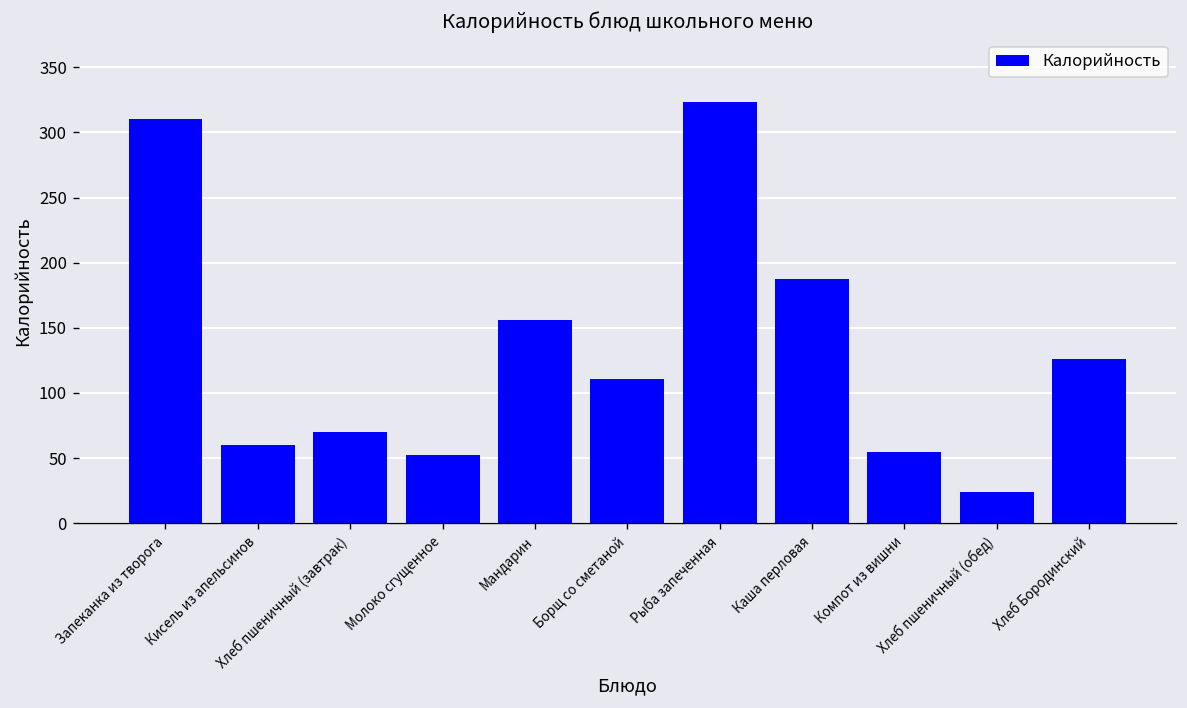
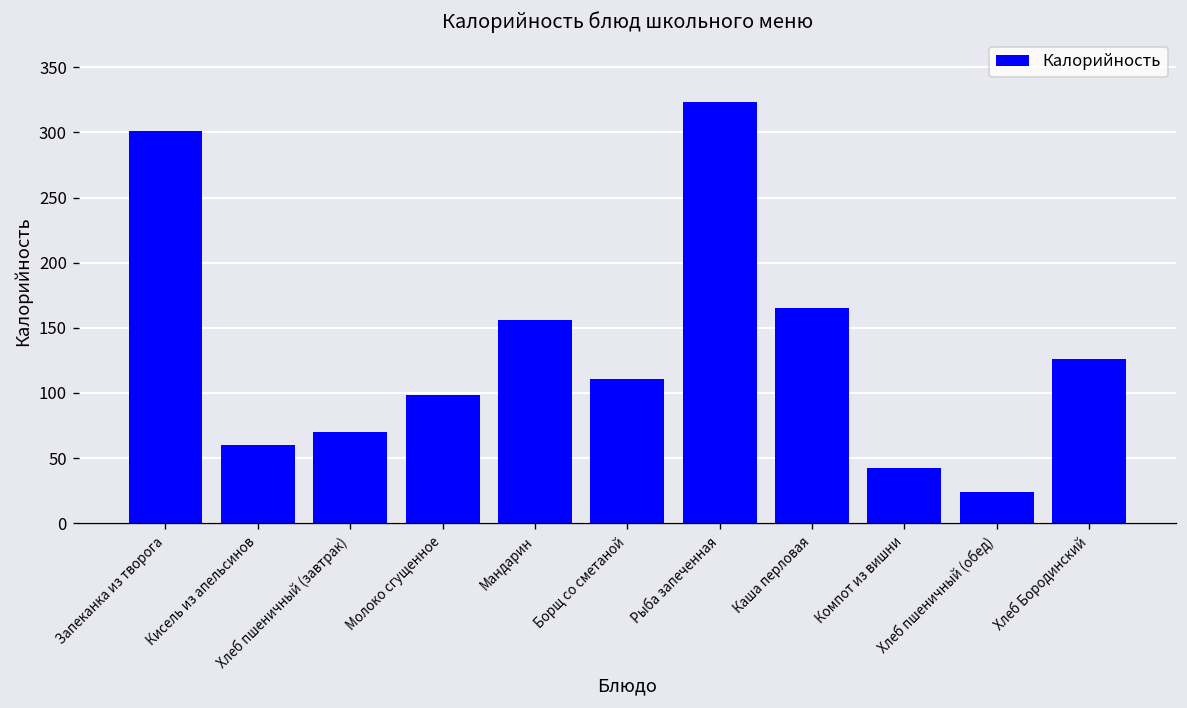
  {
-   "Запеканка из творога": 310,
+   "Запеканка из творога": 301,
    "Кисель из апельсинов": 60,
    "Хлеб пшеничный (завтрак)": 70,
-   "Молоко сгущенное": 52,
+   "Молоко сгущенное": 98,
    "Мандарин": 156,
    "Борщ со сметаной": 110,
    "Рыба запеченная": 324,
-   "Каша перловая": 187,
-   "Компот из вишни": 55,
+   "Каша перловая": 165,
+   "Компот из вишни": 43,
    "Хлеб пшеничный (обед)": 24,
    "Хлеб Бородинский": 126
  }
